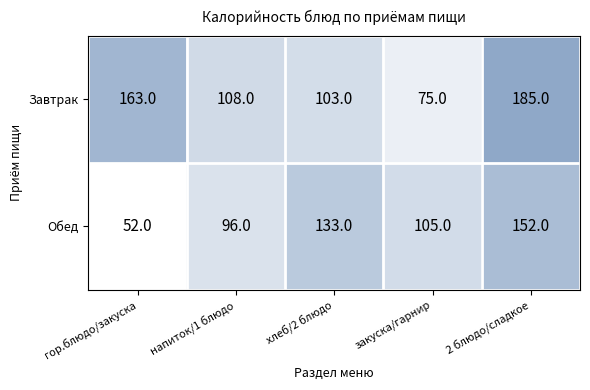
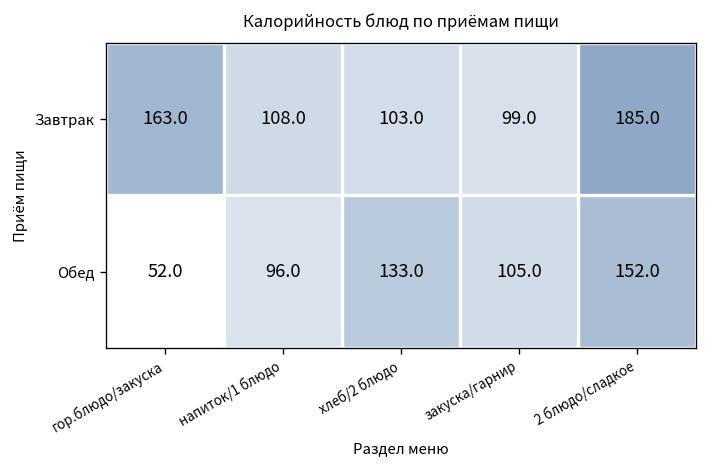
  {
    "Завтрак": {
      "гор.блюдо/закуска": 163.0,
      "напиток/1 блюдо": 108.0,
      "хлеб/2 блюдо": 103.0,
-     "закуска/гарнир": 75.0,
+     "закуска/гарнир": 99.0,
      "2 блюдо/сладкое": 185.0
    },
    "Обед": {
      "гор.блюдо/закуска": 52.0,
      "напиток/1 блюдо": 96.0,
      "хлеб/2 блюдо": 133.0,
      "закуска/гарнир": 105.0,
      "2 блюдо/сладкое": 152.0
    }
  }
